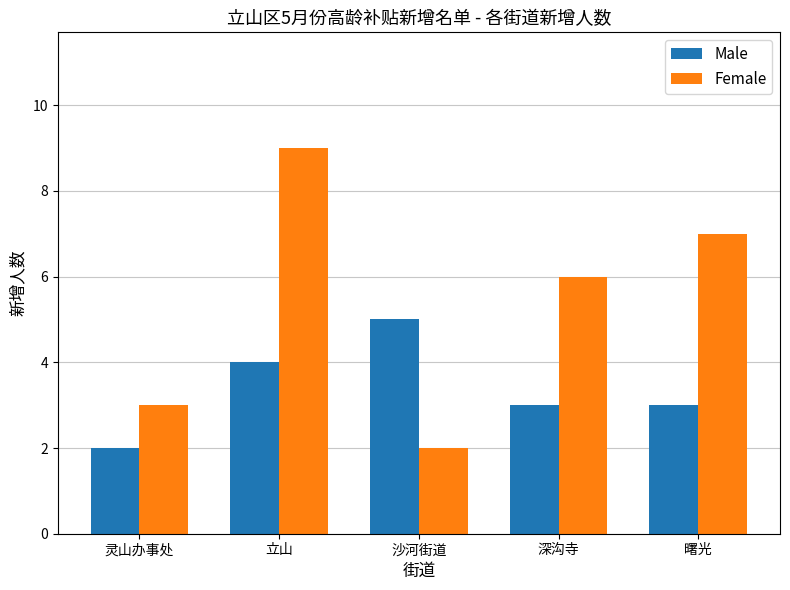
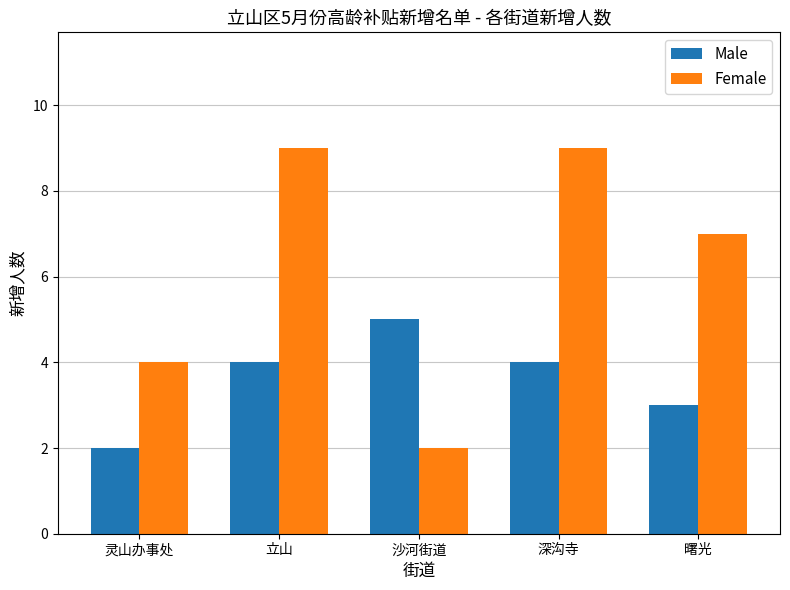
  {
    "Male": {
      "灵山办事处": 2,
      "立山": 4,
      "沙河街道": 5,
-     "深沟寺": 3,
+     "深沟寺": 4,
      "曙光": 3
    },
    "Female": {
-     "灵山办事处": 3,
+     "灵山办事处": 4,
      "立山": 9,
      "沙河街道": 2,
-     "深沟寺": 6,
+     "深沟寺": 9,
      "曙光": 7
    }
  }
